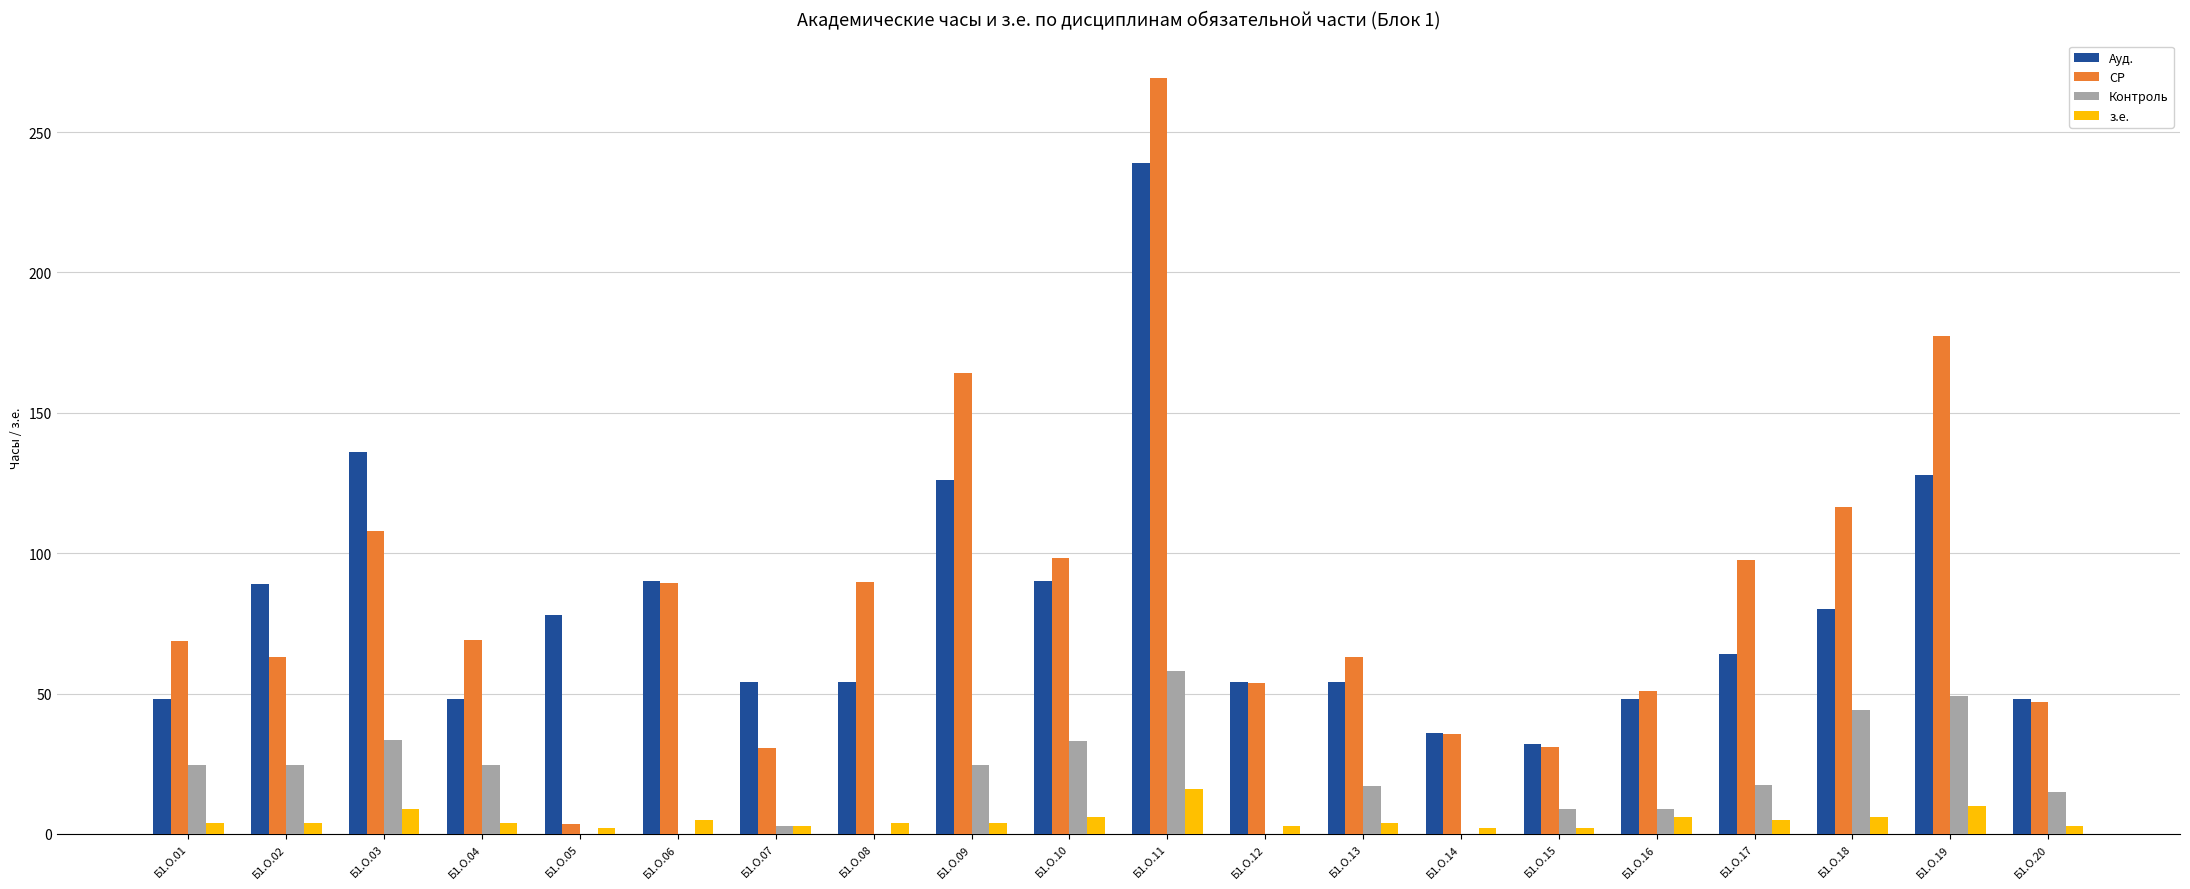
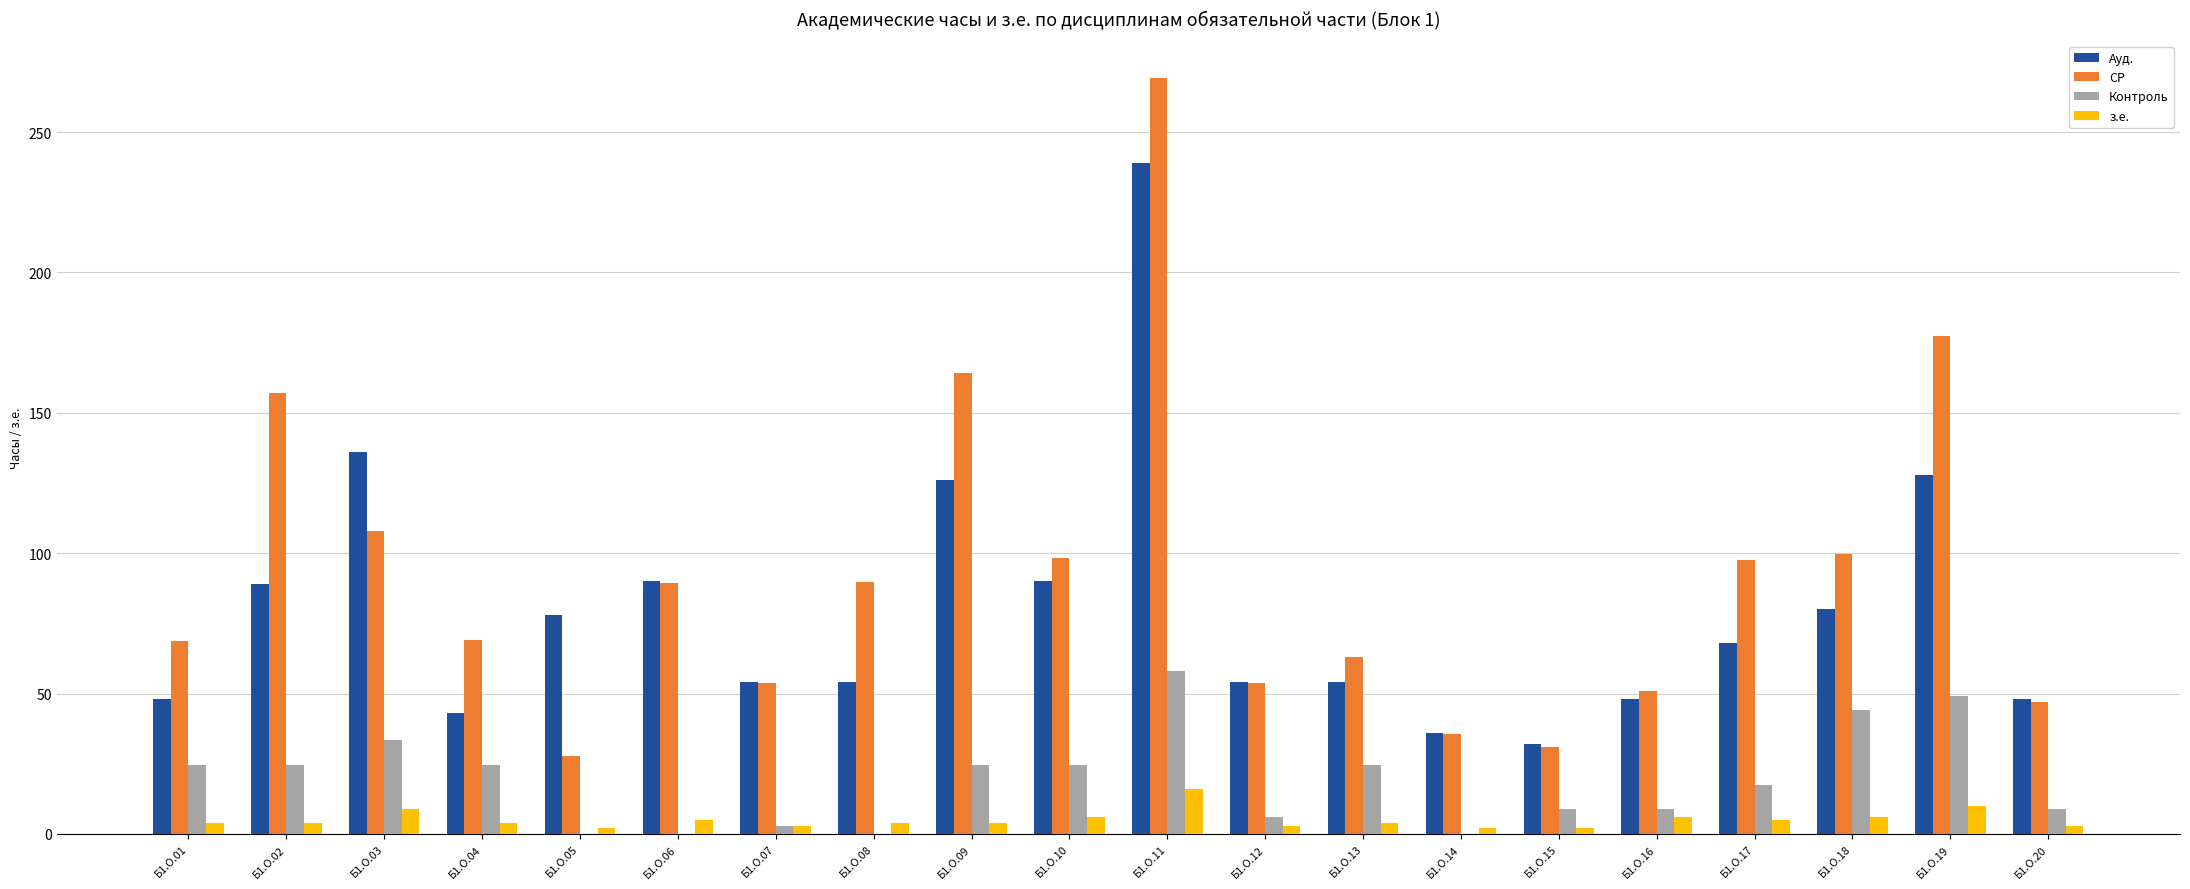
  {
    "Ауд.": {
      "Б1.О.01": 48,
      "Б1.О.02": 89,
      "Б1.О.03": 136,
-     "Б1.О.04": 48,
+     "Б1.О.04": 43,
      "Б1.О.05": 78,
      "Б1.О.06": 90,
      "Б1.О.07": 54,
      "Б1.О.08": 54,
      "Б1.О.09": 126,
      "Б1.О.10": 90,
      "Б1.О.11": 239,
      "Б1.О.12": 54,
      "Б1.О.13": 54,
      "Б1.О.14": 36,
      "Б1.О.15": 32,
      "Б1.О.16": 48,
-     "Б1.О.17": 64,
+     "Б1.О.17": 68,
      "Б1.О.18": 80,
      "Б1.О.19": 128,
      "Б1.О.20": 48
    },
    "СР": {
      "Б1.О.01": 69,
-     "Б1.О.02": 63,
+     "Б1.О.02": 157,
      "Б1.О.03": 108,
      "Б1.О.04": 69,
-     "Б1.О.05": 4,
+     "Б1.О.05": 28,
      "Б1.О.06": 90,
-     "Б1.О.07": 31,
+     "Б1.О.07": 54,
      "Б1.О.08": 90,
      "Б1.О.09": 164,
      "Б1.О.10": 98,
      "Б1.О.11": 269,
      "Б1.О.12": 54,
      "Б1.О.13": 63,
      "Б1.О.14": 36,
      "Б1.О.15": 31,
      "Б1.О.16": 51,
      "Б1.О.17": 98,
-     "Б1.О.18": 117,
+     "Б1.О.18": 100,
      "Б1.О.19": 177,
      "Б1.О.20": 47
    },
    "Контроль": {
      "Б1.О.01": 25,
      "Б1.О.02": 25,
      "Б1.О.03": 33,
      "Б1.О.04": 25,
      "Б1.О.05": 0,
      "Б1.О.06": 0,
      "Б1.О.07": 3,
      "Б1.О.08": 0,
      "Б1.О.09": 25,
-     "Б1.О.10": 33,
+     "Б1.О.10": 25,
      "Б1.О.11": 58,
-     "Б1.О.12": 0,
-     "Б1.О.13": 17,
+     "Б1.О.12": 6,
+     "Б1.О.13": 25,
      "Б1.О.14": 0,
      "Б1.О.15": 9,
      "Б1.О.16": 9,
      "Б1.О.17": 18,
      "Б1.О.18": 44,
      "Б1.О.19": 49,
-     "Б1.О.20": 15
+     "Б1.О.20": 9
    },
    "з.е.": {
      "Б1.О.01": 4,
      "Б1.О.02": 4,
      "Б1.О.03": 9,
      "Б1.О.04": 4,
      "Б1.О.05": 2,
      "Б1.О.06": 5,
      "Б1.О.07": 3,
      "Б1.О.08": 4,
      "Б1.О.09": 4,
      "Б1.О.10": 6,
      "Б1.О.11": 16,
      "Б1.О.12": 3,
      "Б1.О.13": 4,
      "Б1.О.14": 2,
      "Б1.О.15": 2,
      "Б1.О.16": 6,
      "Б1.О.17": 5,
      "Б1.О.18": 6,
      "Б1.О.19": 10,
      "Б1.О.20": 3
    }
  }
